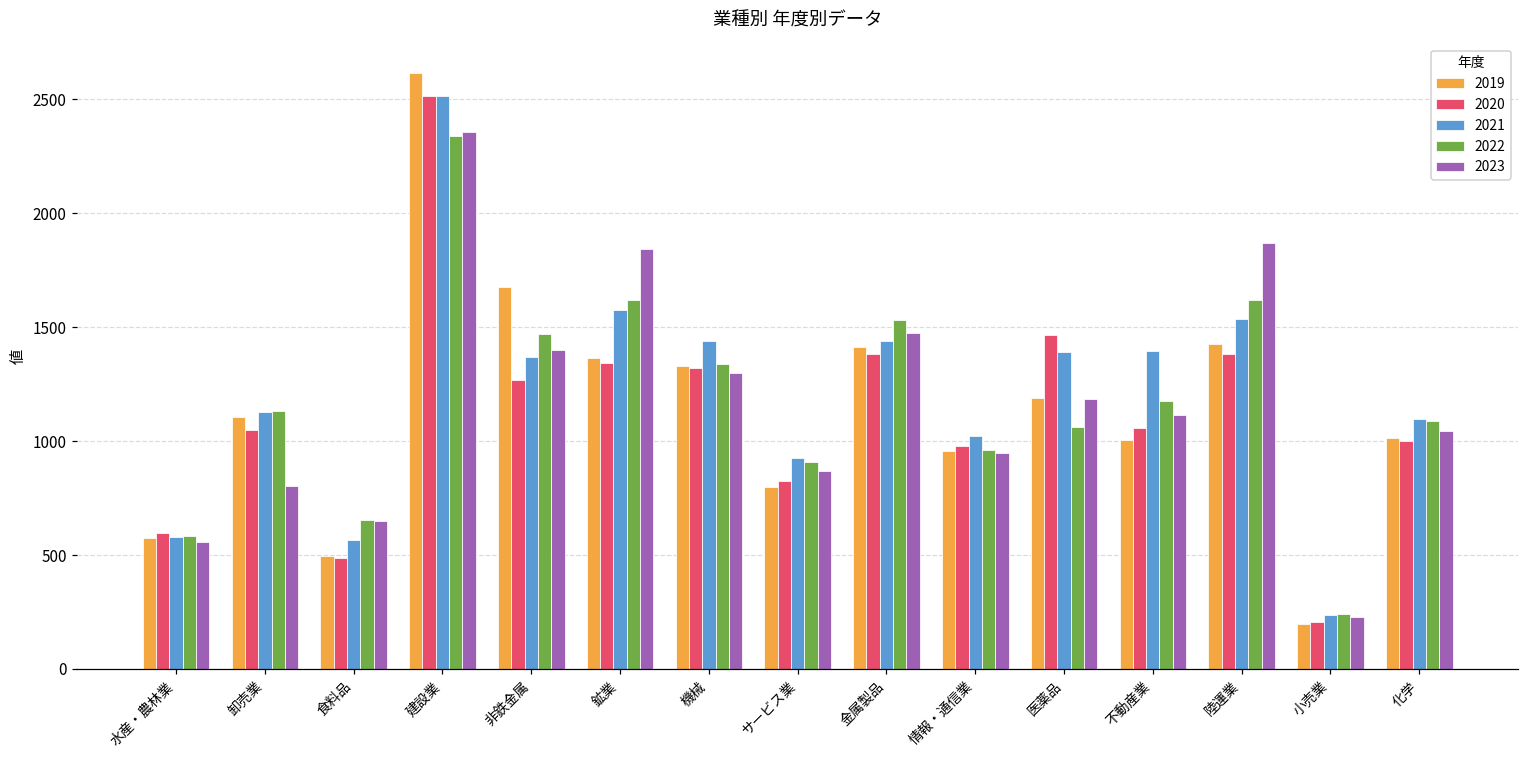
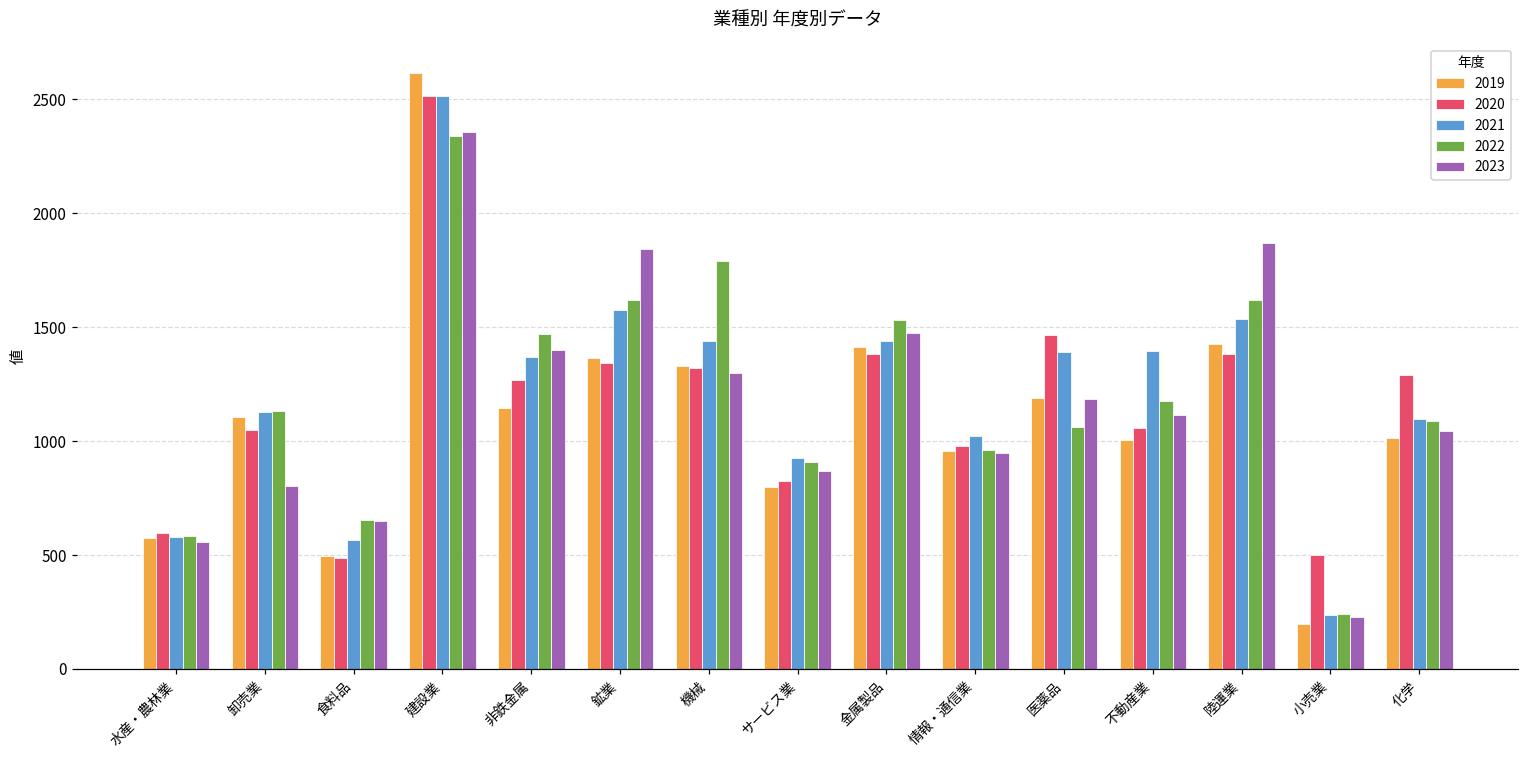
  {
    "2019": {
      "水産・農林業": 580,
      "卸売業": 1110,
      "食料品": 500,
      "建設業": 2610,
-     "非鉄金属": 1680,
+     "非鉄金属": 1150,
      "鉱業": 1360,
      "機械": 1330,
      "サービス業": 800,
      "金属製品": 1410,
      "情報・通信業": 960,
      "医薬品": 1190,
      "不動産業": 1010,
      "陸運業": 1430,
      "小売業": 200,
      "化学": 1020
    },
    "2020": {
      "水産・農林業": 600,
      "卸売業": 1050,
      "食料品": 490,
      "建設業": 2520,
      "非鉄金属": 1270,
      "鉱業": 1340,
      "機械": 1320,
      "サービス業": 830,
      "金属製品": 1380,
      "情報・通信業": 980,
      "医薬品": 1470,
      "不動産業": 1060,
      "陸運業": 1380,
-     "小売業": 210,
-     "化学": 1000
+     "小売業": 500,
+     "化学": 1290
    },
    "2021": {
      "水産・農林業": 580,
      "卸売業": 1130,
      "食料品": 570,
      "建設業": 2520,
      "非鉄金属": 1370,
      "鉱業": 1570,
      "機械": 1440,
      "サービス業": 930,
      "金属製品": 1440,
      "情報・通信業": 1020,
      "医薬品": 1390,
      "不動産業": 1390,
      "陸運業": 1540,
      "小売業": 240,
      "化学": 1100
    },
    "2022": {
      "水産・農林業": 580,
      "卸売業": 1130,
      "食料品": 650,
      "建設業": 2340,
      "非鉄金属": 1470,
      "鉱業": 1620,
-     "機械": 1340,
+     "機械": 1790,
      "サービス業": 910,
      "金属製品": 1530,
      "情報・通信業": 960,
      "医薬品": 1060,
      "不動産業": 1180,
      "陸運業": 1620,
      "小売業": 240,
      "化学": 1090
    },
    "2023": {
      "水産・農林業": 560,
      "卸売業": 800,
      "食料品": 650,
      "建設業": 2360,
      "非鉄金属": 1400,
      "鉱業": 1840,
      "機械": 1300,
      "サービス業": 870,
      "金属製品": 1470,
      "情報・通信業": 950,
      "医薬品": 1180,
      "不動産業": 1120,
      "陸運業": 1870,
      "小売業": 230,
      "化学": 1040
    }
  }
